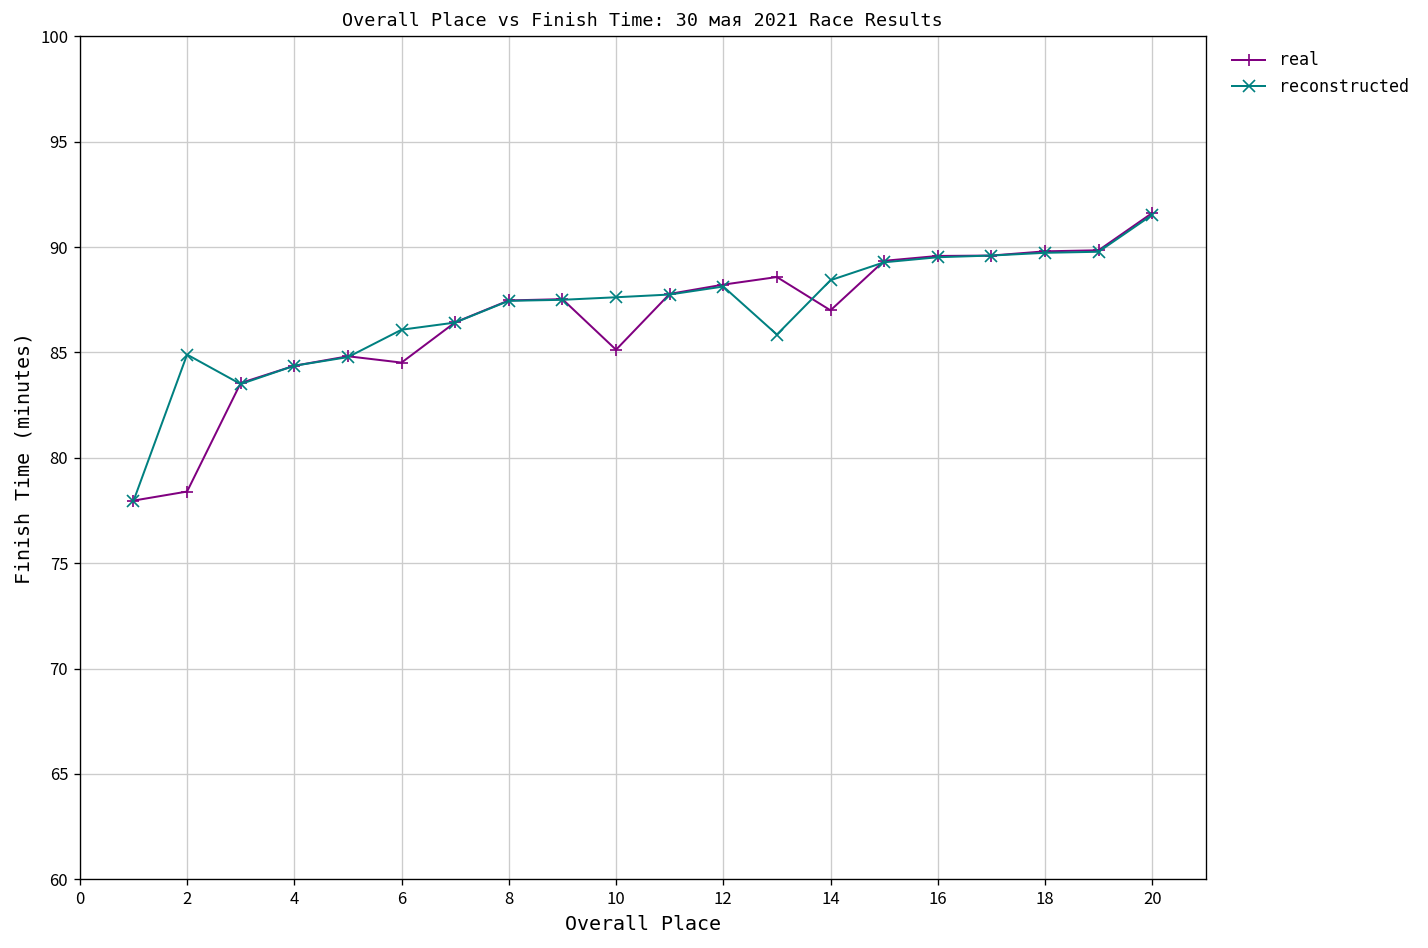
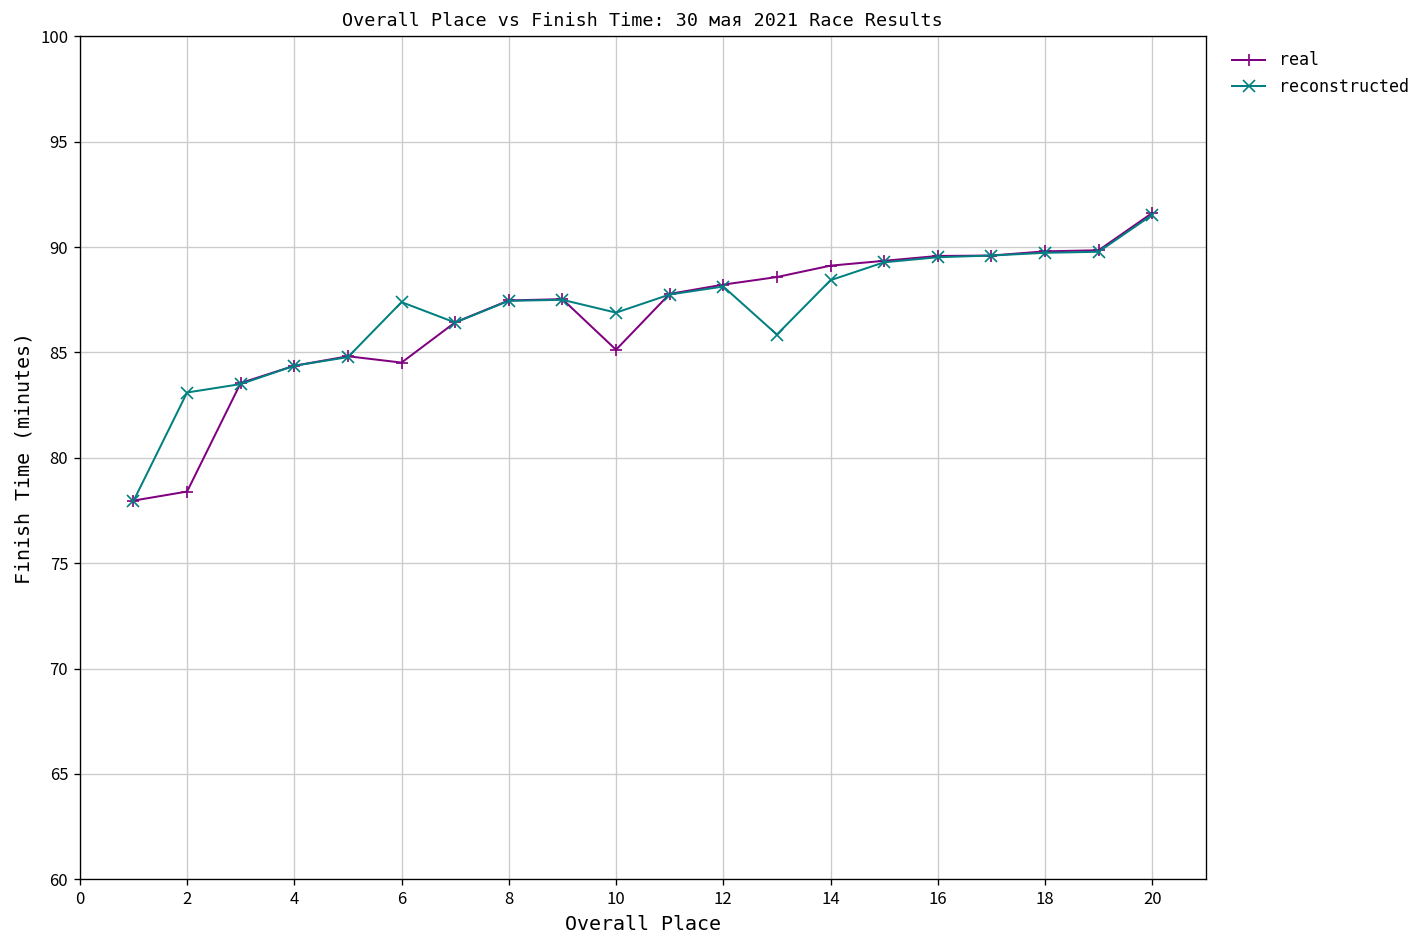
  {
    "real": {
      "2": 78.4,
      "6": 84.5,
      "10": 85.1,
-     "14": 87.0
+     "14": 89.1
    },
    "reconstructed": {
-     "2": 84.9,
-     "6": 86.1,
-     "10": 87.6,
+     "2": 83.1,
+     "6": 87.4,
+     "10": 86.9,
      "14": 88.4
    }
  }
